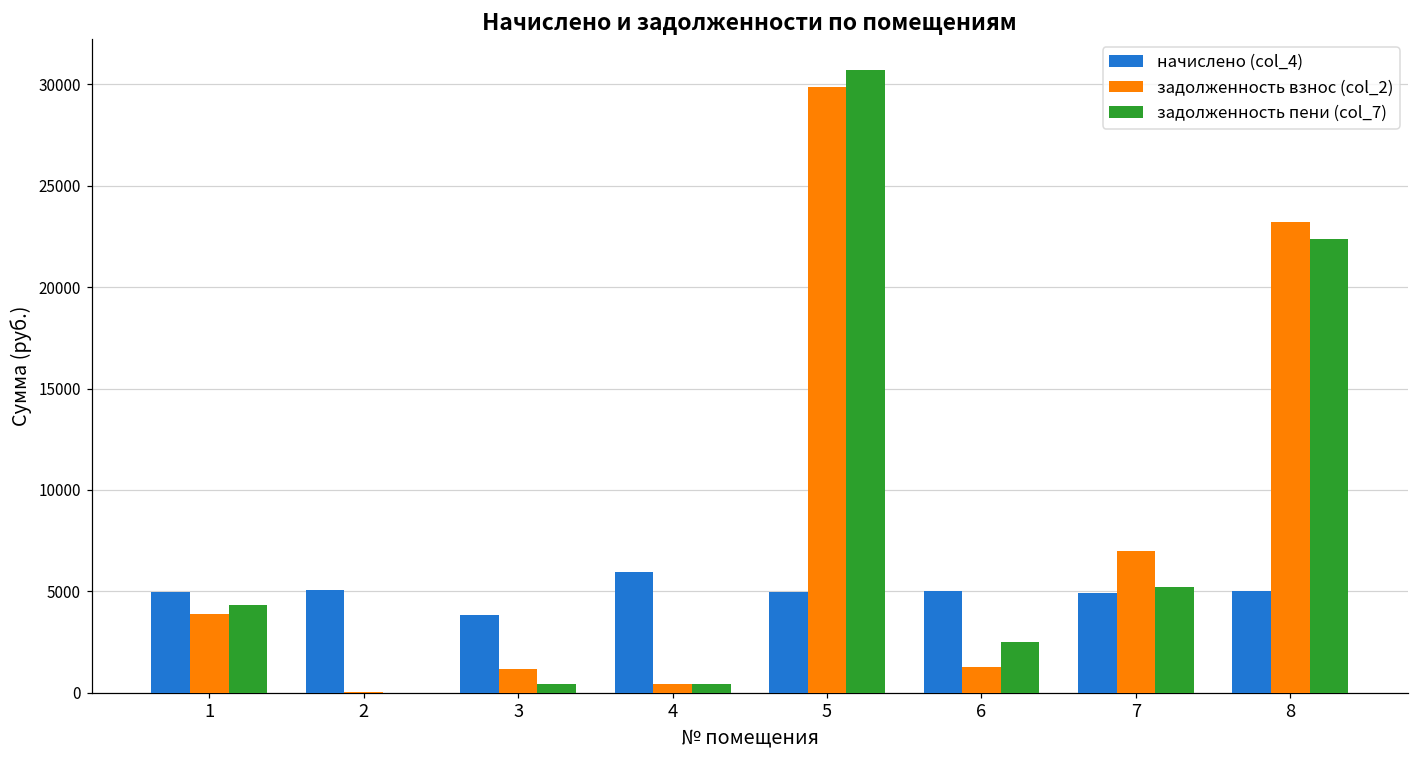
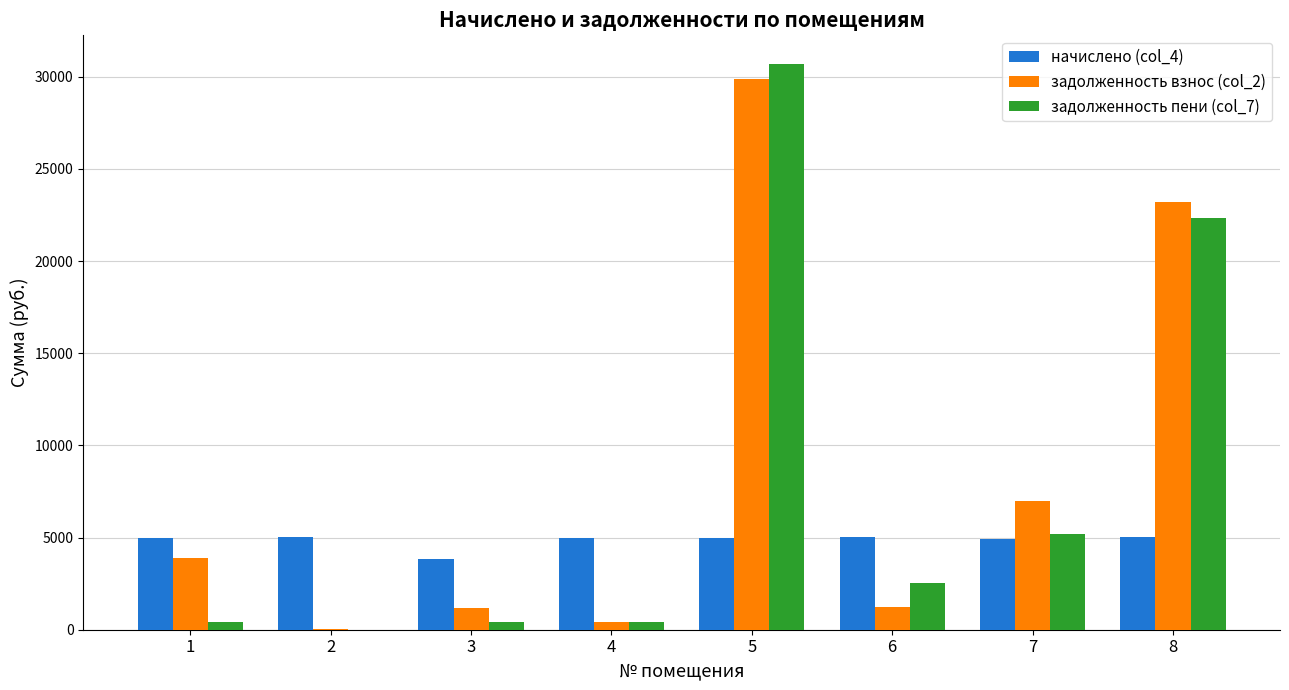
  {
    "начислено (col_4)": {
      "1": 4900,
      "2": 5000,
      "3": 3800,
-     "4": 6000,
+     "4": 5000,
      "5": 5000,
      "6": 5000,
      "7": 4900,
      "8": 5000
    },
    "задолженность взнос (col_2)": {
      "1": 3900,
      "3": 1200,
      "4": 400,
      "5": 29900,
      "6": 1300,
      "7": 7000,
      "8": 23200
    },
    "задолженность пени (col_7)": {
-     "1": 4300,
+     "1": 400,
      "2": 0,
      "3": 400,
      "4": 400,
      "5": 30700,
      "6": 2500,
      "7": 5200,
      "8": 22400
    }
  }
